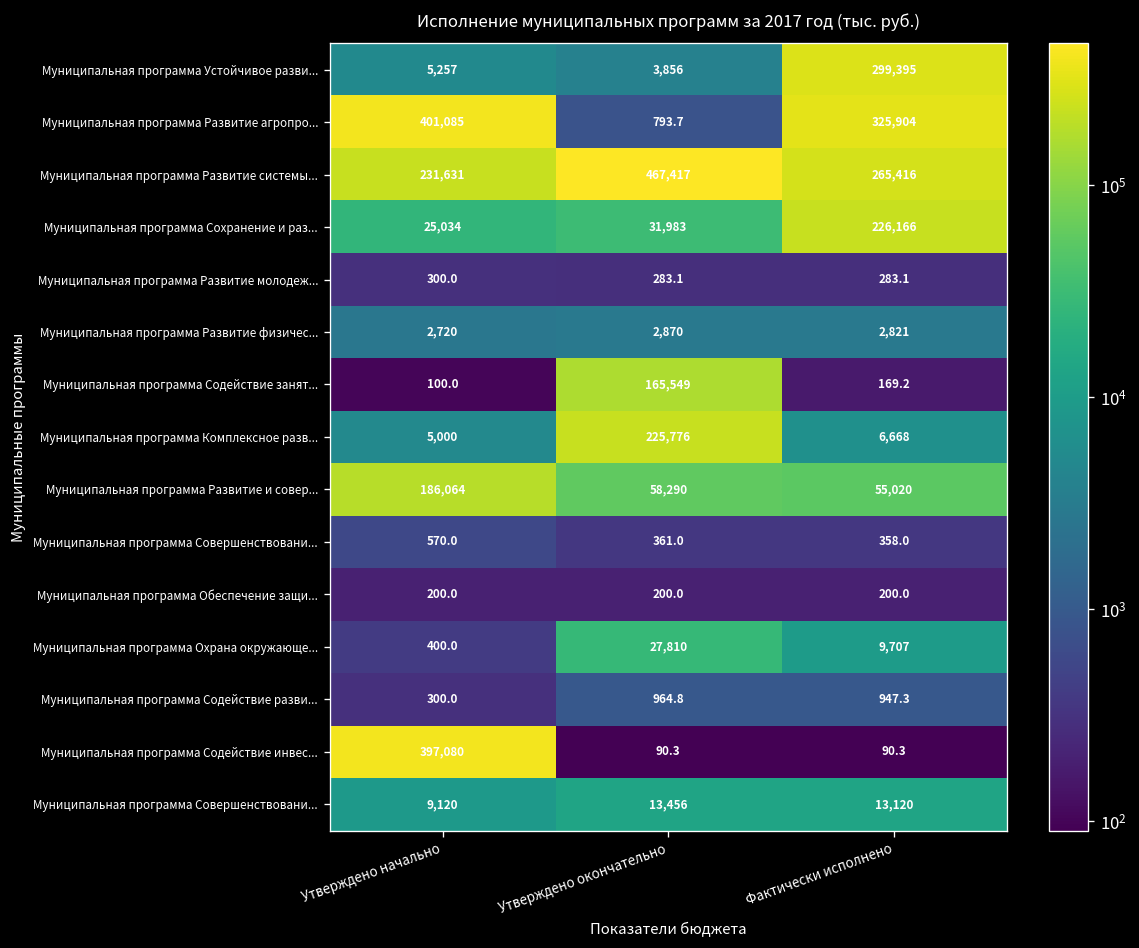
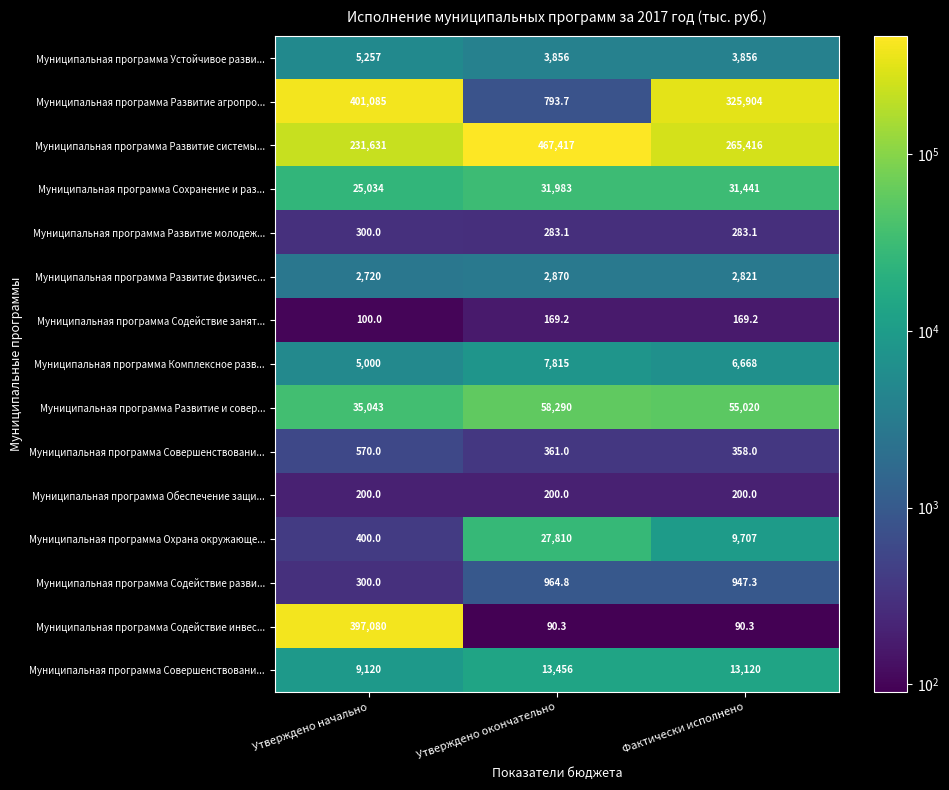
  {
    "Муниципальная программа Устойчивое разви...": {
      "Утверждено начально": "5,257",
      "Утверждено окончательно": "3,856",
-     "Фактически исполнено": "299,395"
+     "Фактически исполнено": "3,856"
    },
    "Муниципальная программа Развитие агропро...": {
      "Утверждено начально": "401,085",
      "Утверждено окончательно": "793.7",
      "Фактически исполнено": "325,904"
    },
    "Муниципальная программа Развитие системы...": {
      "Утверждено начально": "231,631",
      "Утверждено окончательно": "467,417",
      "Фактически исполнено": "265,416"
    },
    "Муниципальная программа Сохранение и раз...": {
      "Утверждено начально": "25,034",
      "Утверждено окончательно": "31,983",
-     "Фактически исполнено": "226,166"
+     "Фактически исполнено": "31,441"
    },
    "Муниципальная программа Развитие молодеж...": {
      "Утверждено начально": "300.0",
      "Утверждено окончательно": "283.1",
      "Фактически исполнено": "283.1"
    },
    "Муниципальная программа Развитие физичес...": {
      "Утверждено начально": "2,720",
      "Утверждено окончательно": "2,870",
      "Фактически исполнено": "2,821"
    },
    "Муниципальная программа Содействие занят...": {
      "Утверждено начально": "100.0",
-     "Утверждено окончательно": "165,549",
+     "Утверждено окончательно": "169.2",
      "Фактически исполнено": "169.2"
    },
    "Муниципальная программа Комплексное разв...": {
      "Утверждено начально": "5,000",
-     "Утверждено окончательно": "225,776",
+     "Утверждено окончательно": "7,815",
      "Фактически исполнено": "6,668"
    },
    "Муниципальная программа Развитие и совер...": {
-     "Утверждено начально": "186,064",
+     "Утверждено начально": "35,043",
      "Утверждено окончательно": "58,290",
      "Фактически исполнено": "55,020"
    },
    "Муниципальная программа Обеспечение защи...": {
      "Утверждено начально": "200.0",
      "Утверждено окончательно": "200.0",
      "Фактически исполнено": "200.0"
    },
    "Муниципальная программа Охрана окружающе...": {
      "Утверждено начально": "400.0",
      "Утверждено окончательно": "27,810",
      "Фактически исполнено": "9,707"
    },
    "Муниципальная программа Содействие разви...": {
      "Утверждено начально": "300.0",
      "Утверждено окончательно": "964.8",
      "Фактически исполнено": "947.3"
    },
    "Муниципальная программа Содействие инвес...": {
      "Утверждено начально": "397,080",
      "Утверждено окончательно": "90.3",
      "Фактически исполнено": "90.3"
    }
  }
